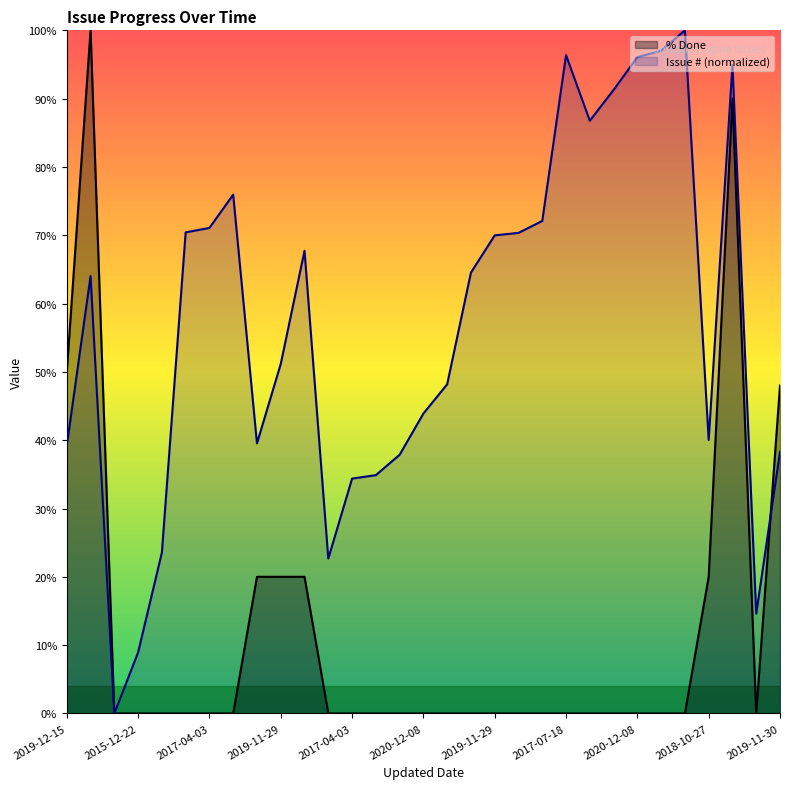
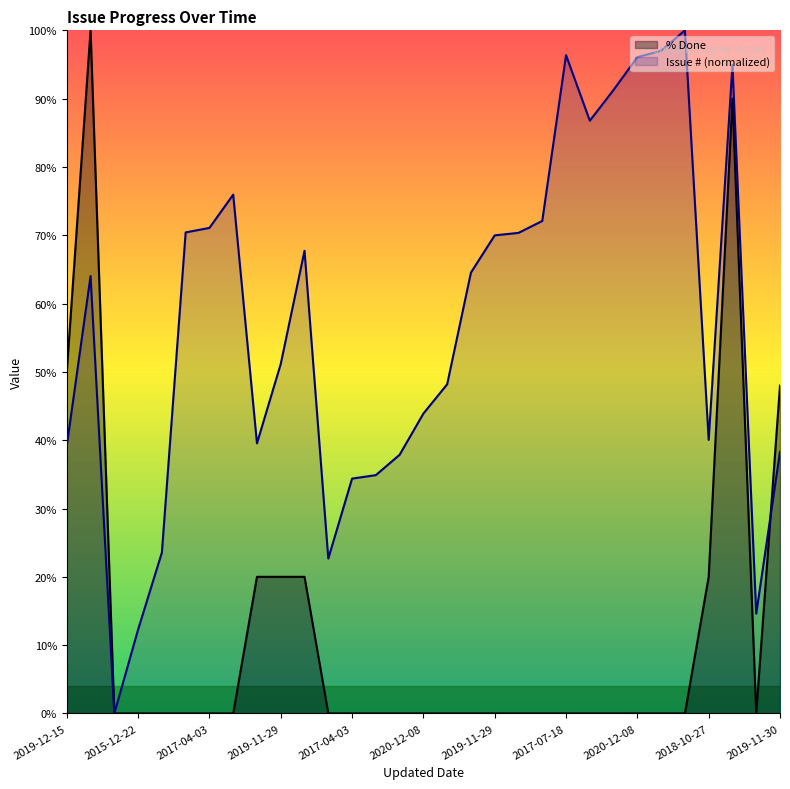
  {
    "% Done": {
      "2019-11-30": "48%"
    },
    "Issue # (normalized)": {
-     "2015-12-22": "9%",
+     "2015-12-22": "12%",
      "2017-07-18": "96%",
      "2019-11-30": "38%"
    }
  }
